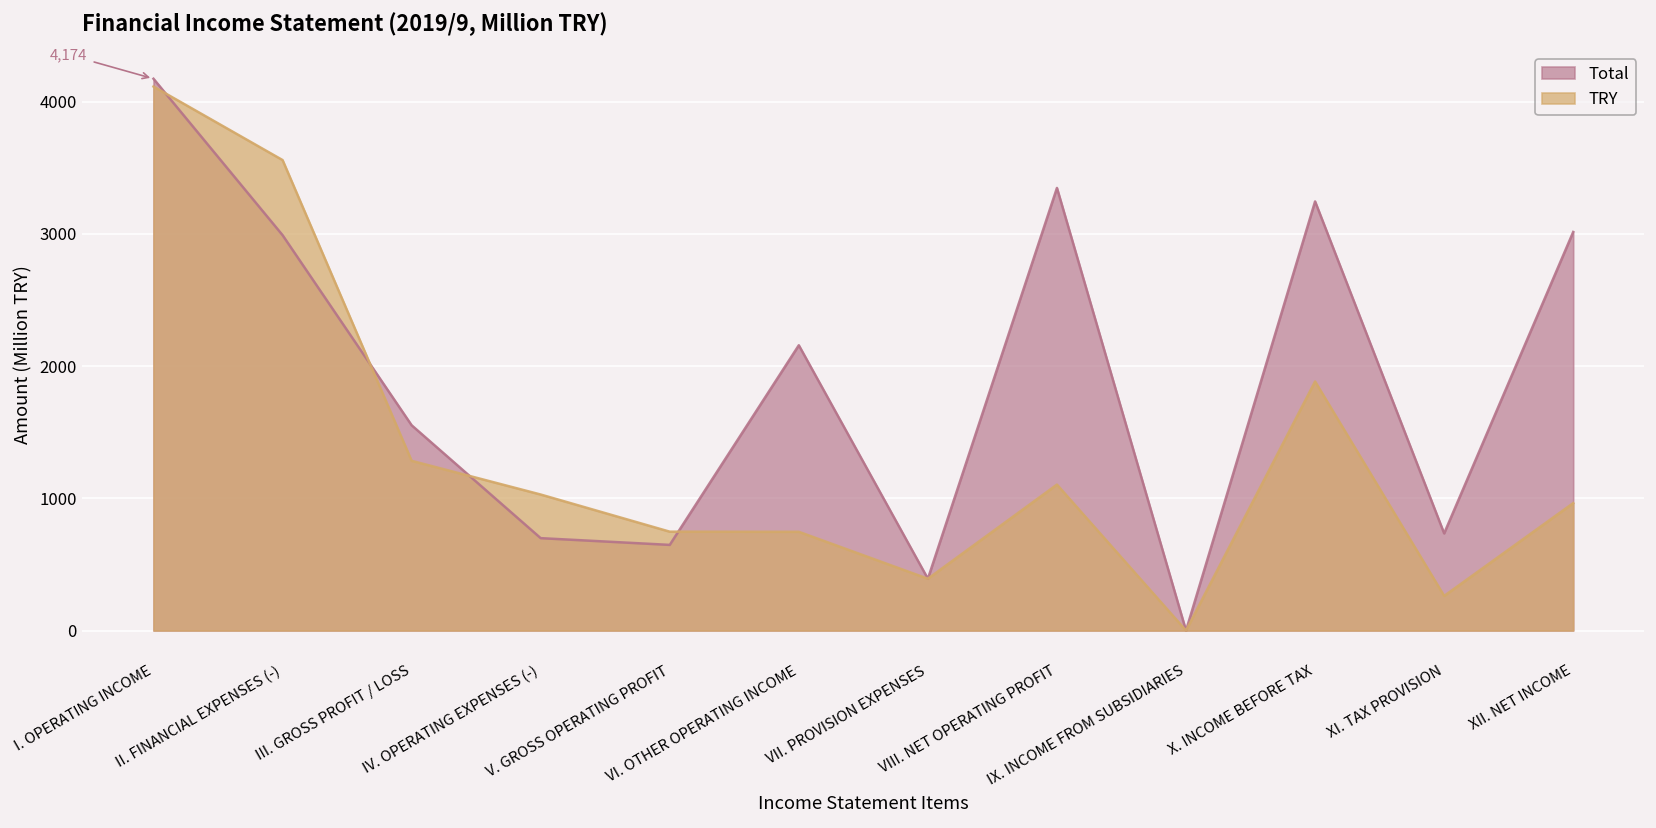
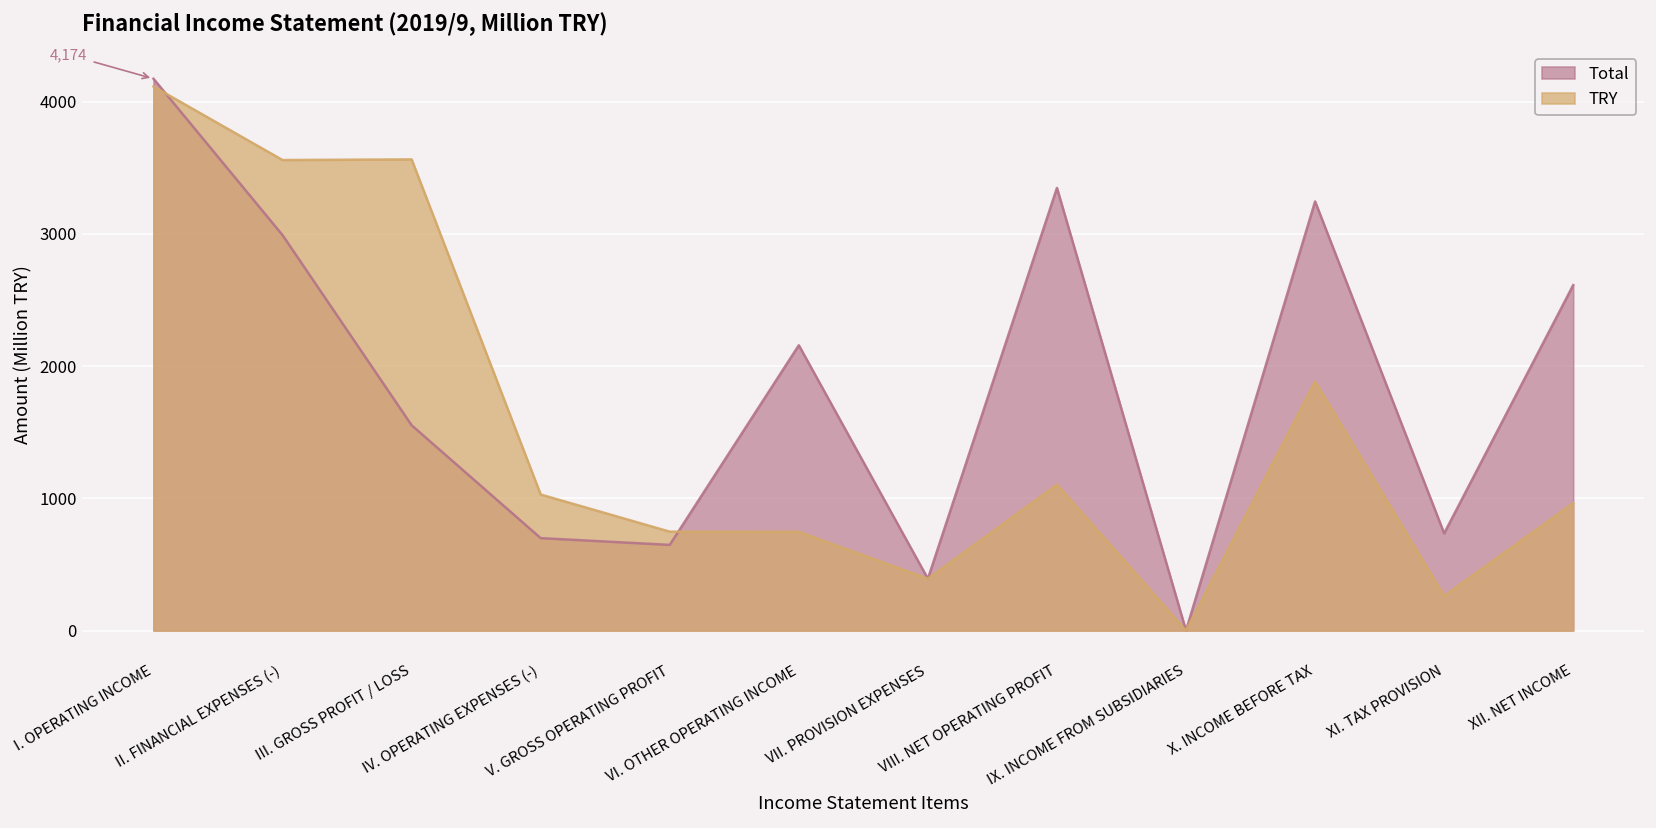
  {
    "Total": {
      "II. FINANCIAL EXPENSES (-)": 2990,
      "III. GROSS PROFIT / LOSS": 1550,
      "IV. OPERATING EXPENSES (-)": 700,
      "V. GROSS OPERATING PROFIT": 650,
      "VI. OTHER OPERATING INCOME": 2160,
      "VIII. NET OPERATING PROFIT": 3350,
      "X. INCOME BEFORE TAX": 3250,
      "XI. TAX PROVISION": 740,
-     "XII. NET INCOME": 3020
+     "XII. NET INCOME": 2610
    },
    "TRY": {
      "I. OPERATING INCOME": 4120,
      "II. FINANCIAL EXPENSES (-)": 3560,
-     "III. GROSS PROFIT / LOSS": 1280,
+     "III. GROSS PROFIT / LOSS": 3560,
      "IV. OPERATING EXPENSES (-)": 1030,
      "V. GROSS OPERATING PROFIT": 750,
      "VI. OTHER OPERATING INCOME": 750,
      "VIII. NET OPERATING PROFIT": 1100,
      "X. INCOME BEFORE TAX": 1880,
      "XI. TAX PROVISION": 260,
      "XII. NET INCOME": 960
    }
  }
